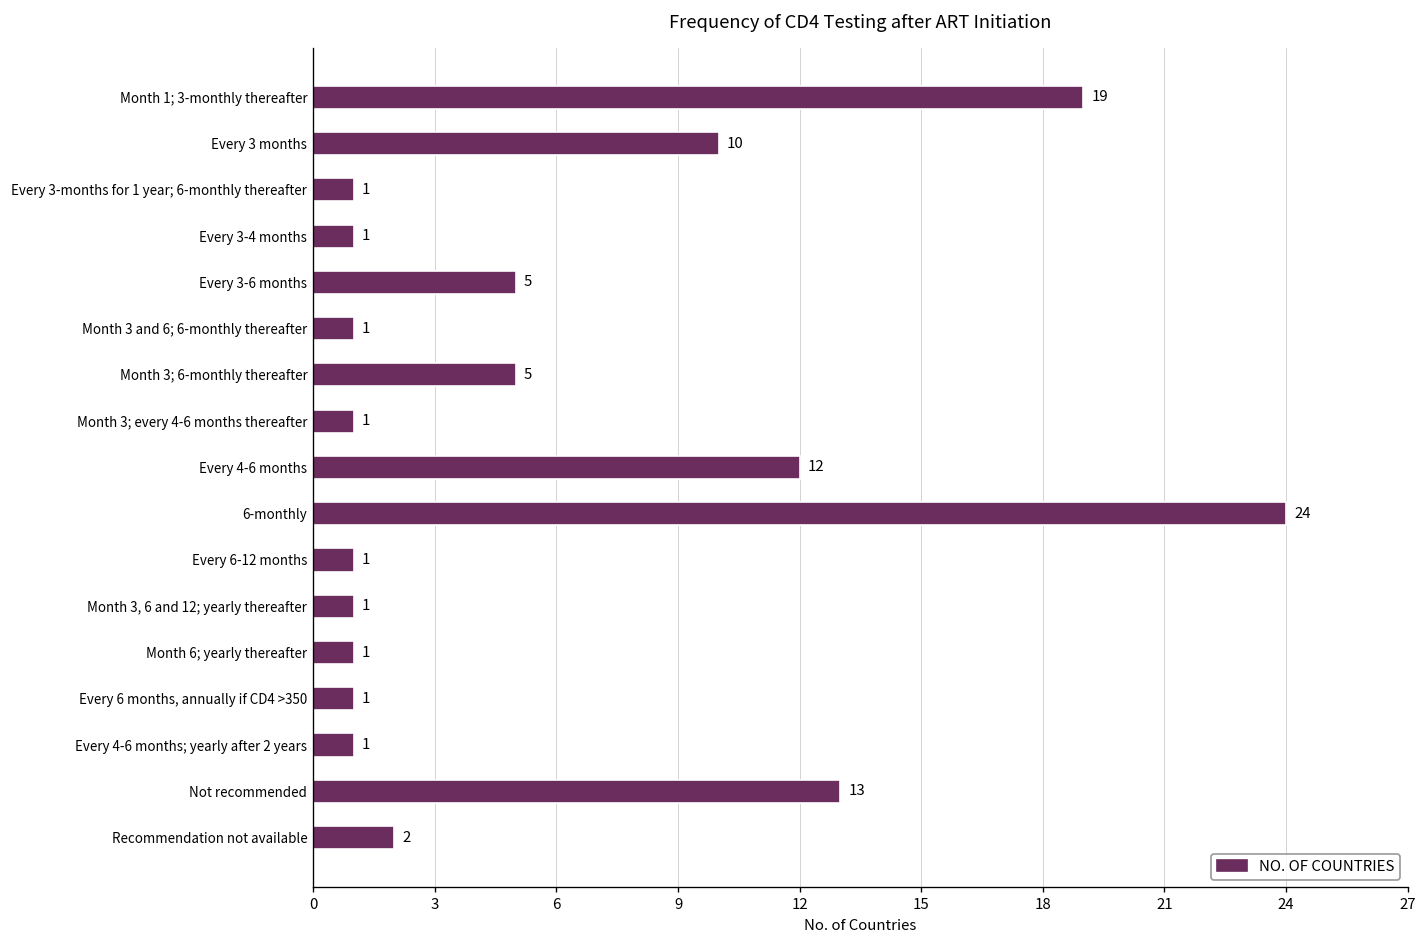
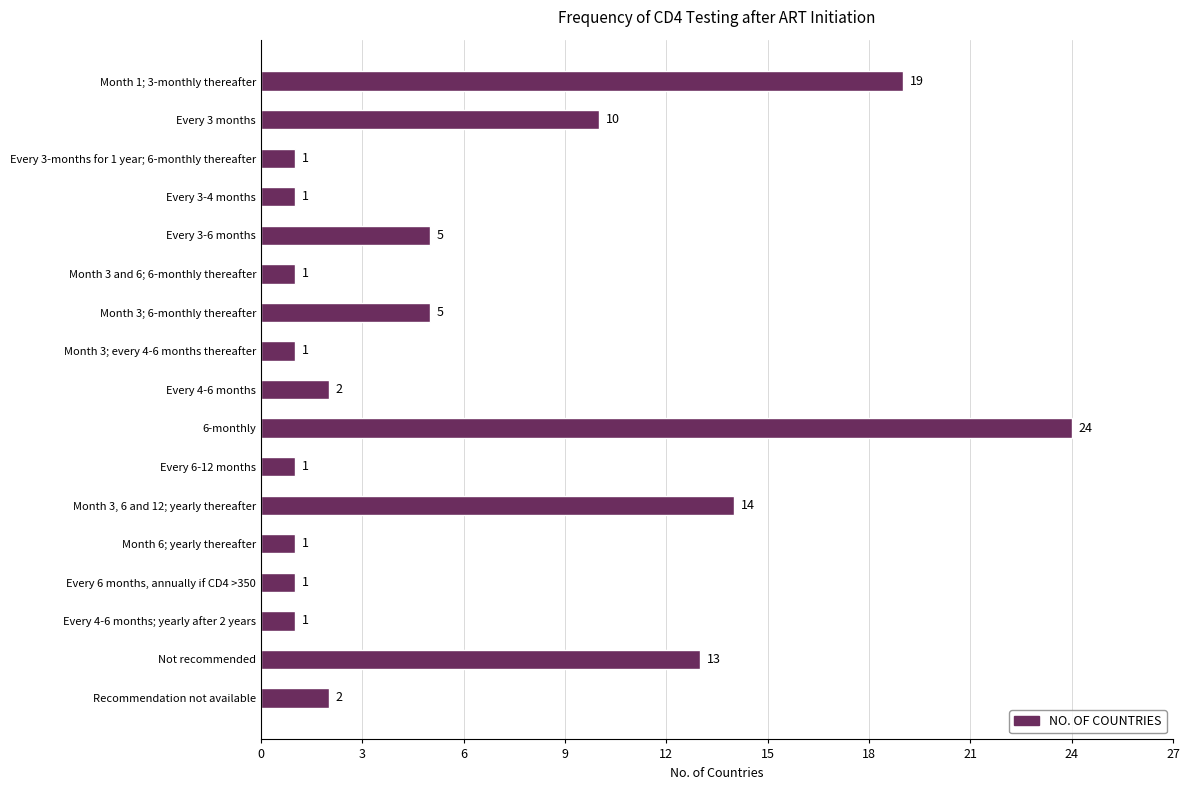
  {
    "Month 1; 3-monthly thereafter": 19,
    "Every 3 months": 10,
    "Every 3-months for 1 year; 6-monthly thereafter": 1,
    "Every 3-4 months": 1,
    "Every 3-6 months": 5,
    "Month 3 and 6; 6-monthly thereafter": 1,
    "Month 3; 6-monthly thereafter": 5,
    "Month 3; every 4-6 months thereafter": 1,
-   "Every 4-6 months": 12,
+   "Every 4-6 months": 2,
    "6-monthly": 24,
    "Every 6-12 months": 1,
-   "Month 3, 6 and 12; yearly thereafter": 1,
+   "Month 3, 6 and 12; yearly thereafter": 14,
    "Month 6; yearly thereafter": 1,
    "Every 6 months, annually if CD4 >350": 1,
    "Every 4-6 months; yearly after 2 years": 1,
    "Not recommended": 13,
    "Recommendation not available": 2
  }
